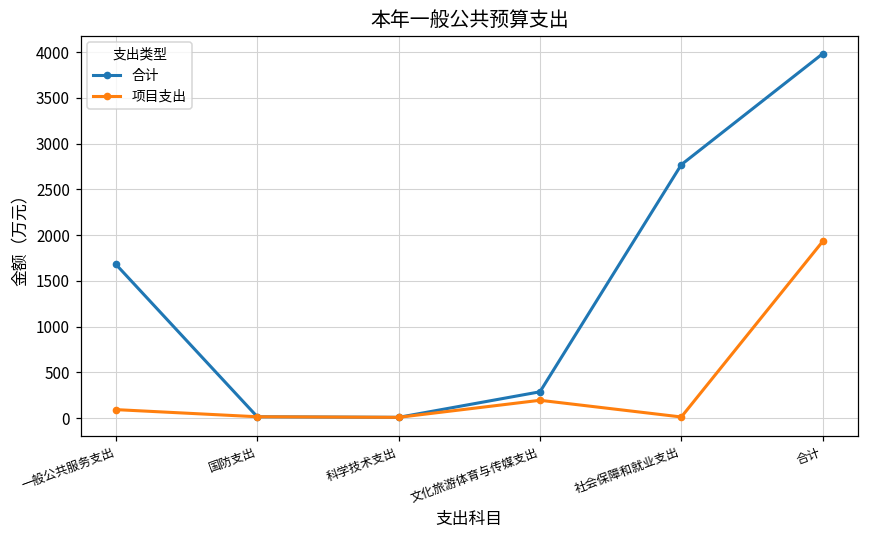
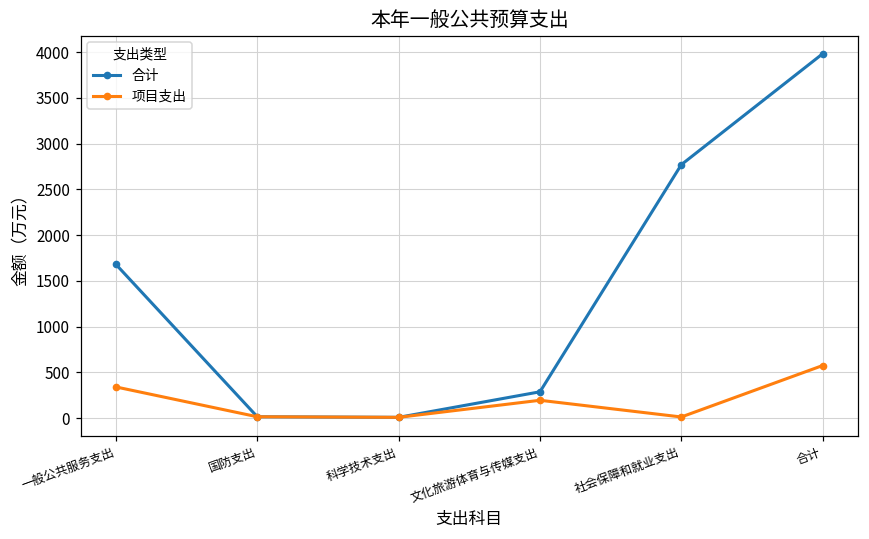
  {
    "合计": {
      "一般公共服务支出": 1700,
      "文化旅游体育与传媒支出": 300,
      "社会保障和就业支出": 2800,
      "合计": 4000
    },
    "项目支出": {
-     "一般公共服务支出": 100,
+     "一般公共服务支出": 300,
      "文化旅游体育与传媒支出": 200,
      "社会保障和就业支出": 0,
-     "合计": 1900
+     "合计": 600
    }
  }
